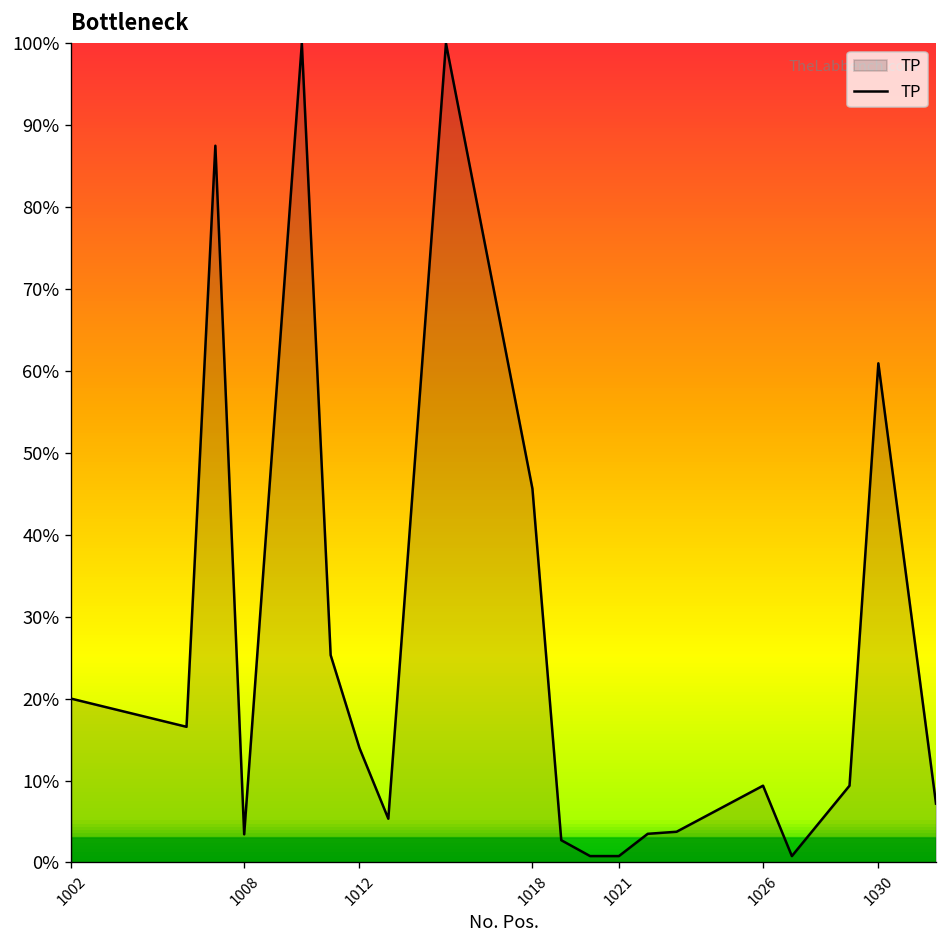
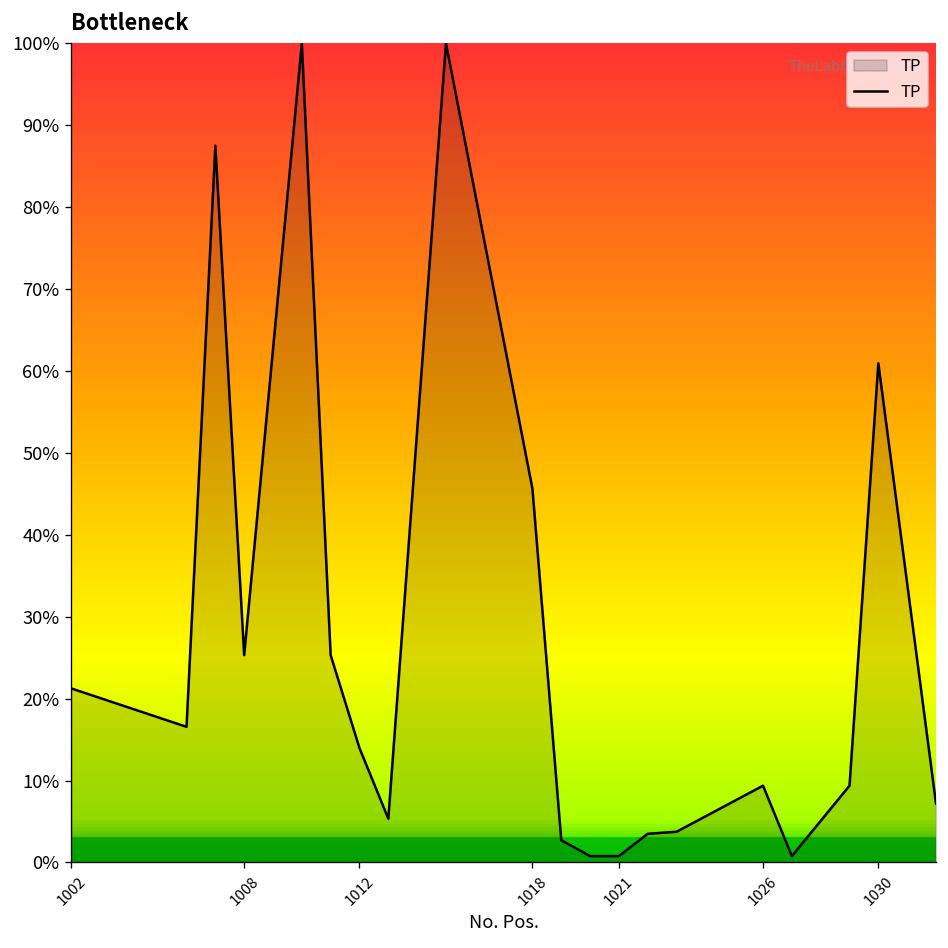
  {
-   "1002": "20%",
-   "1008": "3%",
+   "1002": "21%",
+   "1008": "25%",
    "1012": "14%",
    "1018": "46%",
    "1026": "9%",
    "1030": "61%"
  }
